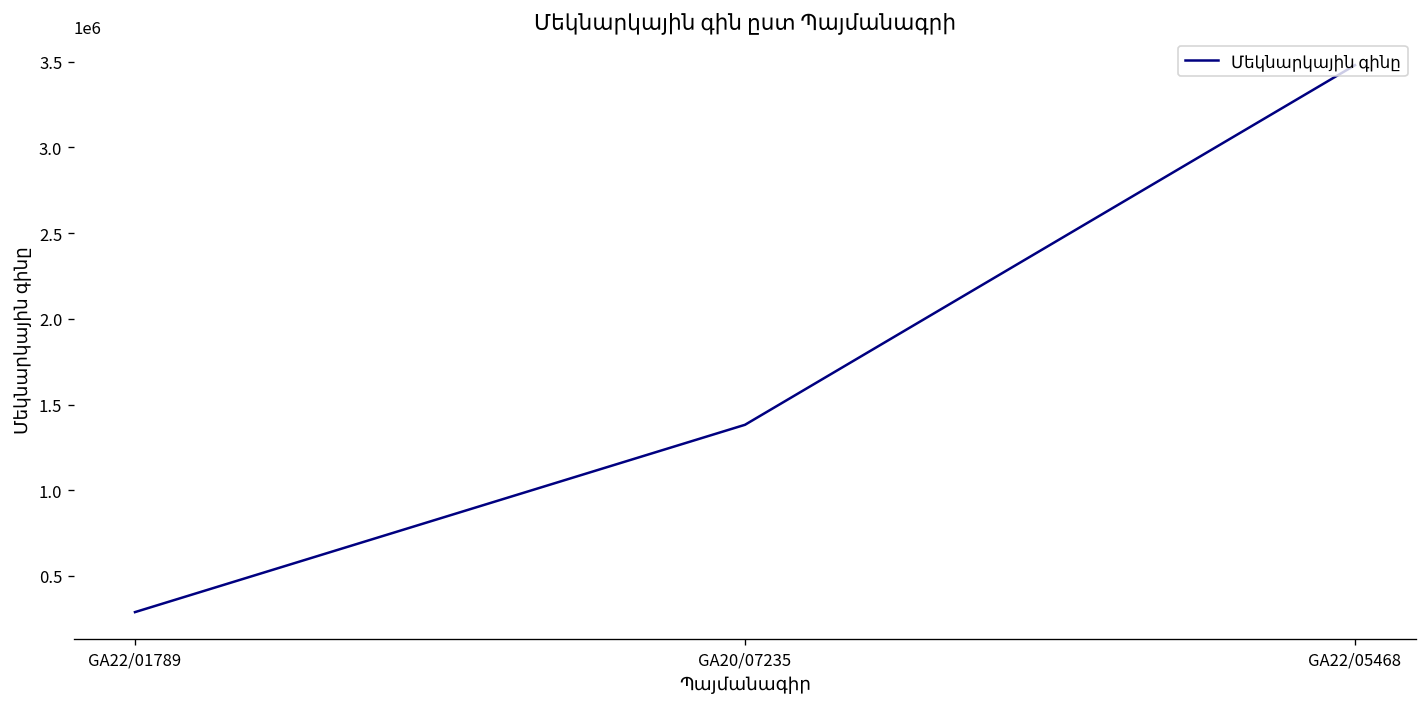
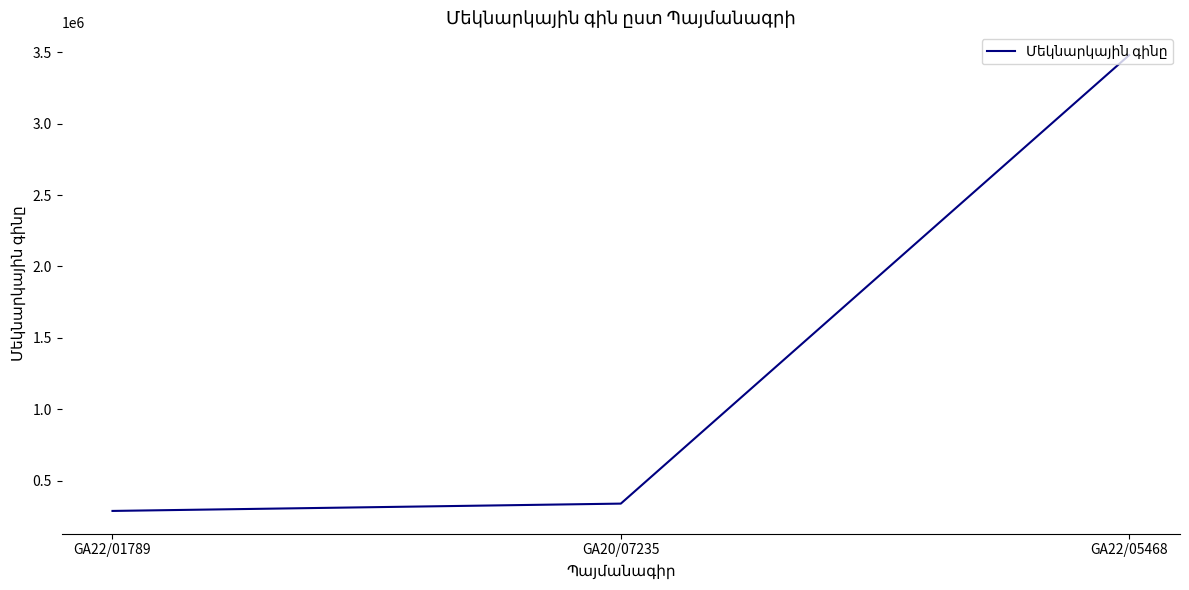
  {
    "GA22/01789": 290000,
-   "GA20/07235": 1380000
+   "GA20/07235": 340000
  }
